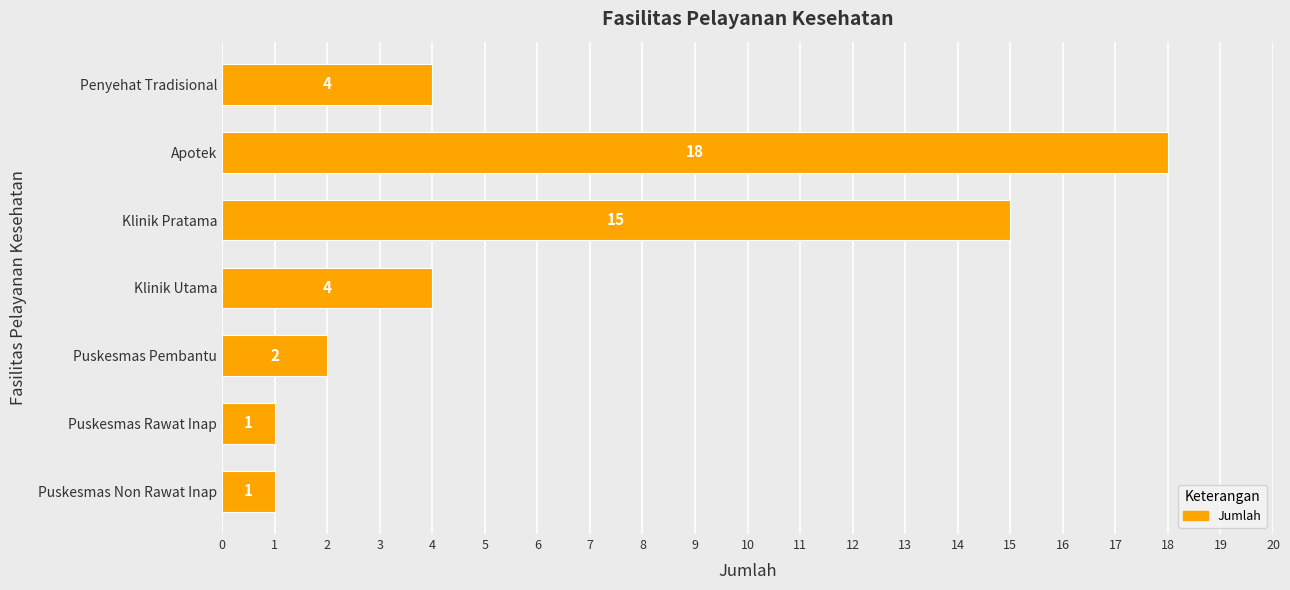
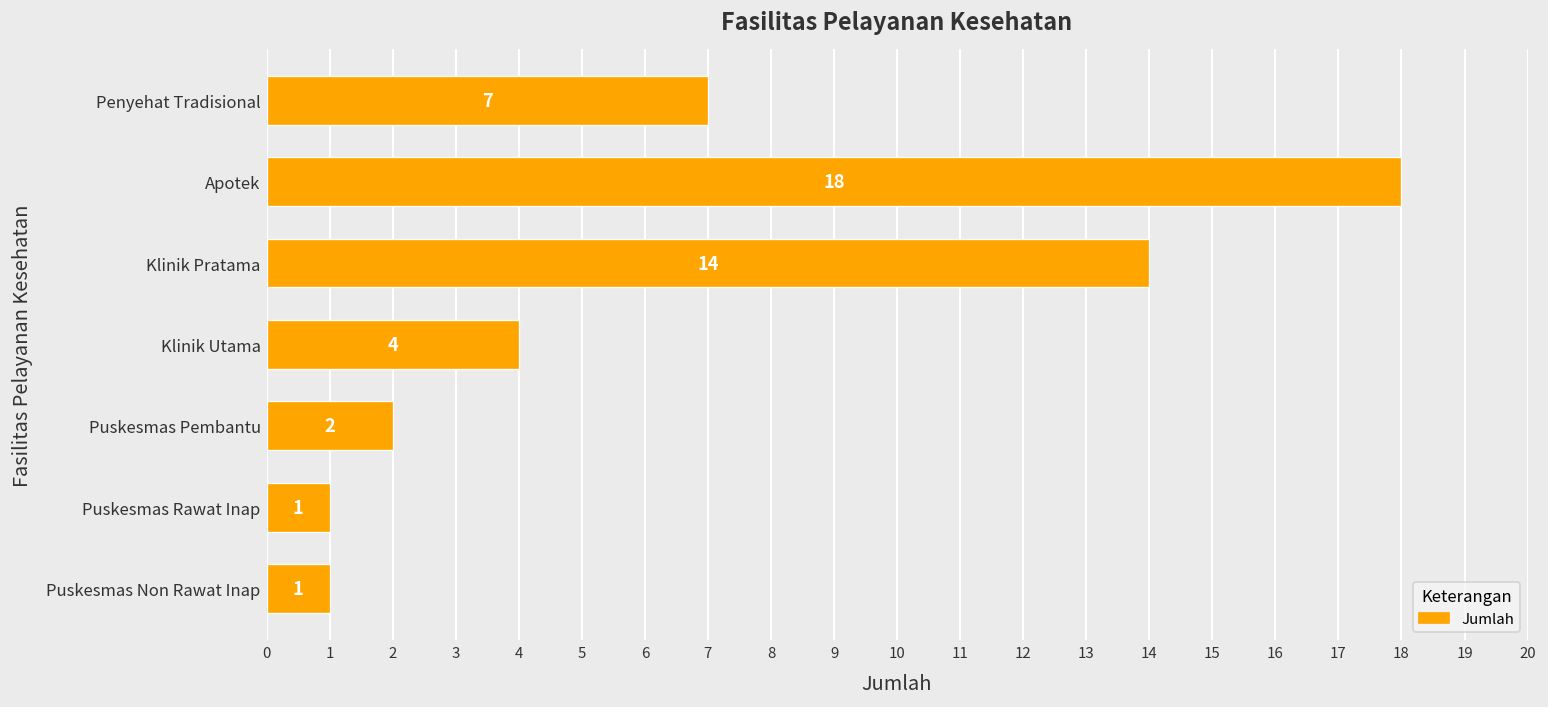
  {
-   "Penyehat Tradisional": 4,
+   "Penyehat Tradisional": 7,
    "Apotek": 18,
-   "Klinik Pratama": 15,
+   "Klinik Pratama": 14,
    "Klinik Utama": 4,
    "Puskesmas Pembantu": 2,
    "Puskesmas Rawat Inap": 1,
    "Puskesmas Non Rawat Inap": 1
  }
